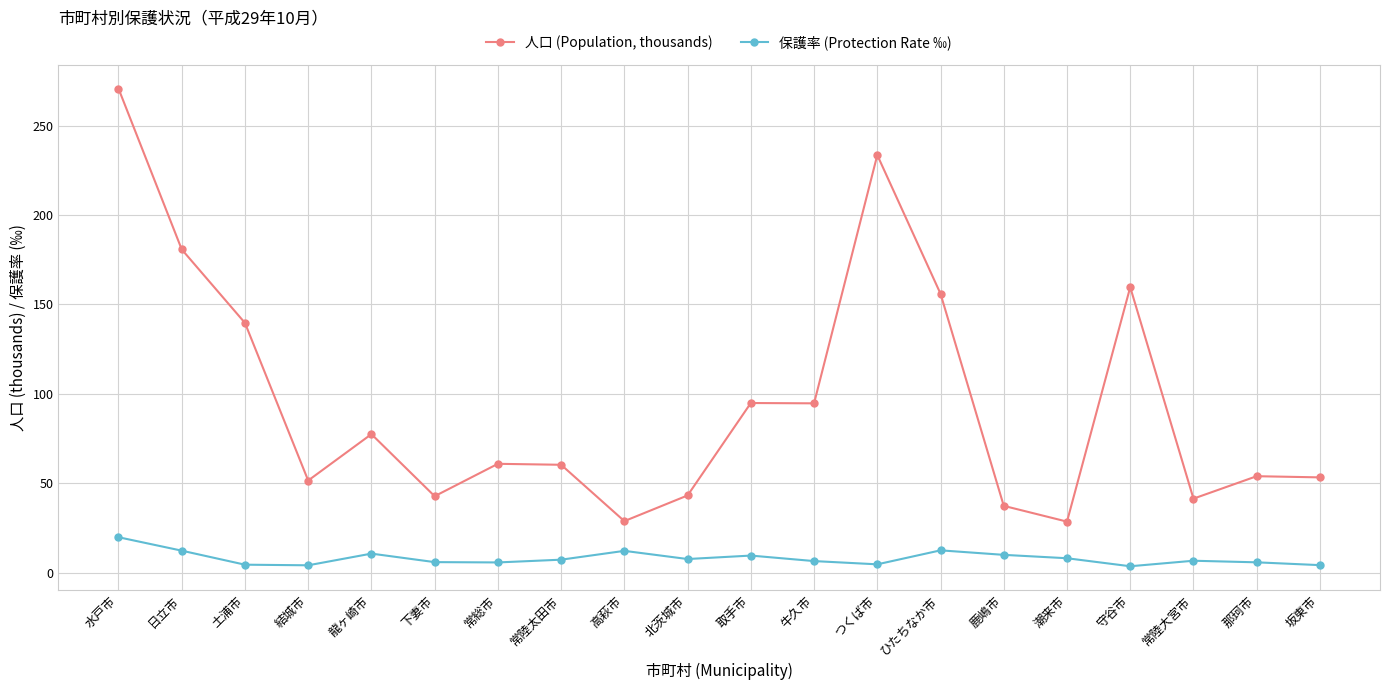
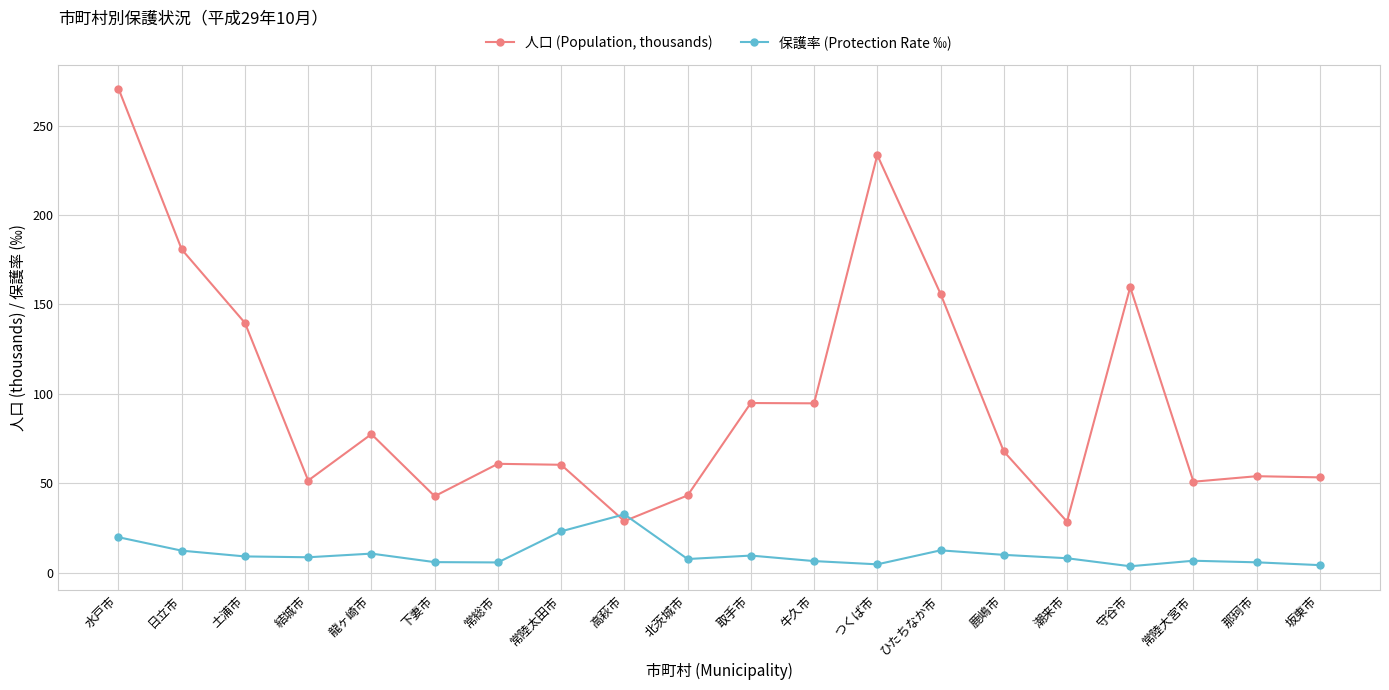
  {
    "人口 (Population, thousands)": {
      "水戸市": 271,
      "日立市": 181,
      "土浦市": 140,
      "結城市": 51,
      "龍ヶ崎市": 77,
      "下妻市": 43,
      "常総市": 61,
      "常陸太田市": 60,
      "高萩市": 29,
      "北茨城市": 43,
      "取手市": 95,
      "牛久市": 95,
      "つくば市": 234,
      "ひたちなか市": 156,
-     "鹿嶋市": 37,
+     "鹿嶋市": 68,
      "潮来市": 28,
      "守谷市": 160,
-     "常陸大宮市": 41,
+     "常陸大宮市": 51,
      "那珂市": 54,
      "坂東市": 53
    },
    "保護率 (Protection Rate ‰)": {
      "水戸市": 20,
      "日立市": 12,
-     "土浦市": 4,
-     "結城市": 4,
+     "土浦市": 9,
+     "結城市": 9,
      "龍ヶ崎市": 11,
      "下妻市": 6,
      "常総市": 6,
-     "常陸太田市": 7,
-     "高萩市": 12,
+     "常陸太田市": 23,
+     "高萩市": 33,
      "北茨城市": 8,
      "取手市": 9,
      "牛久市": 6,
      "つくば市": 5,
      "ひたちなか市": 12,
      "鹿嶋市": 10,
      "潮来市": 8,
      "守谷市": 4,
      "常陸大宮市": 7,
      "那珂市": 6,
      "坂東市": 4
    }
  }
